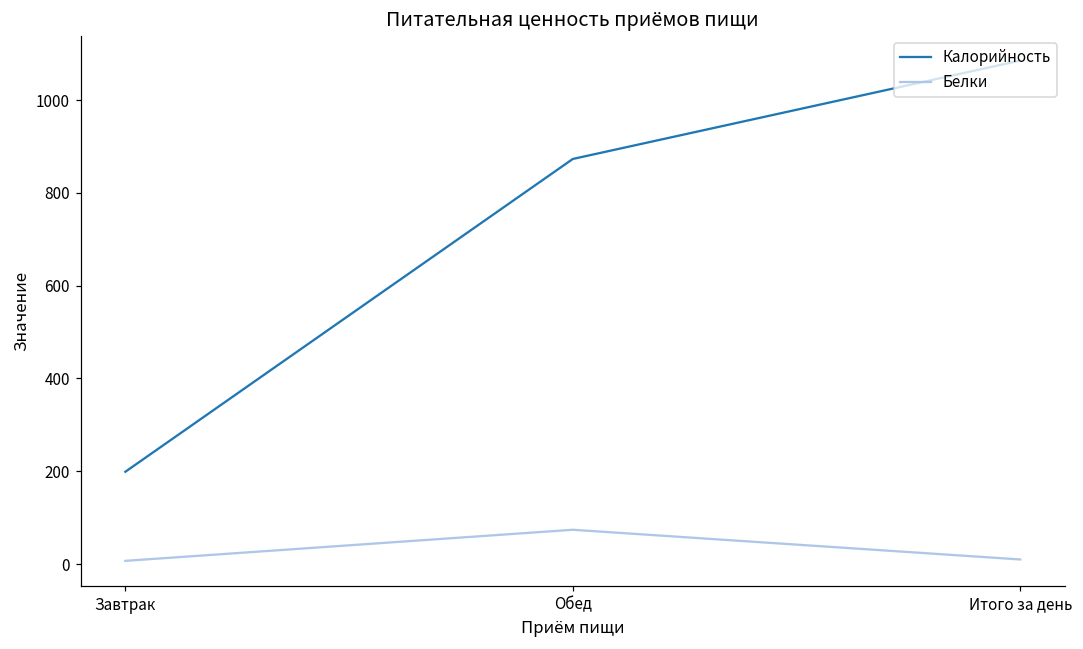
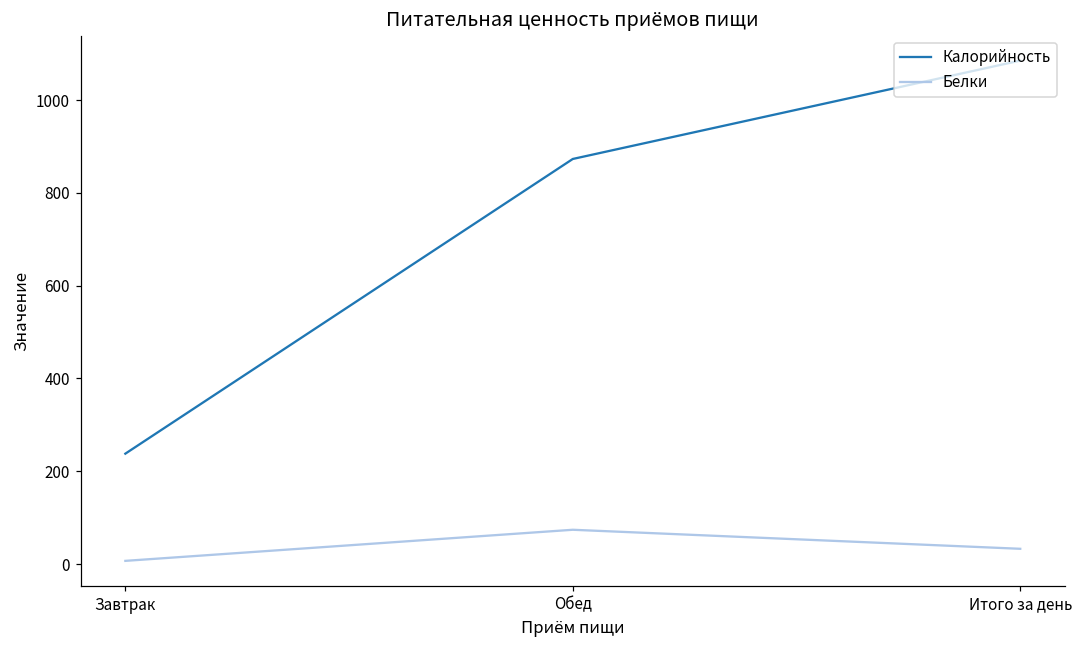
  {
    "Калорийность": {
-     "Завтрак": 200,
+     "Завтрак": 240,
      "Обед": 870
    },
    "Белки": {
      "Завтрак": 10,
      "Обед": 70,
-     "Итого за день": 10
+     "Итого за день": 30
    }
  }
